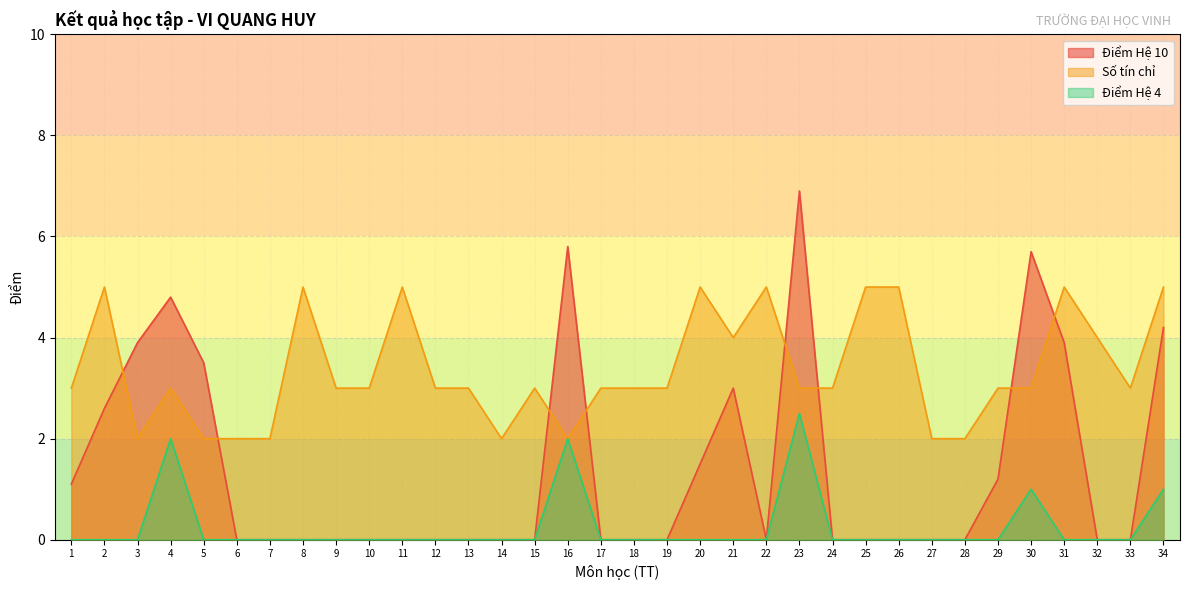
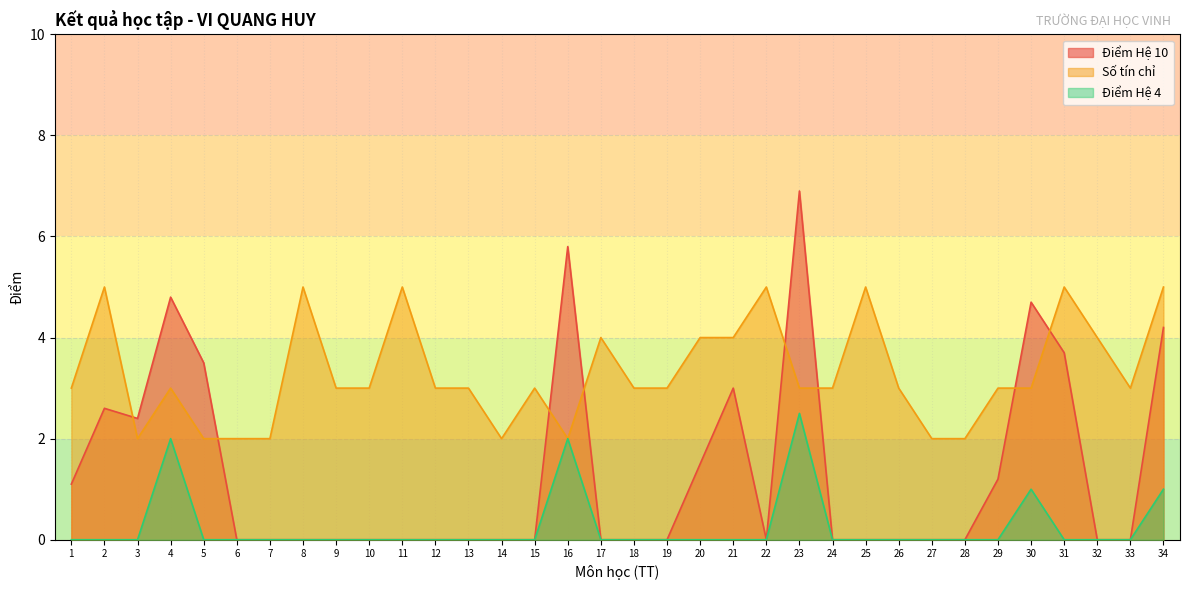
  {
    "Điểm Hệ 10": {
      "1": 1.1,
      "2": 2.6,
-     "3": 3.9,
+     "3": 2.4,
      "4": 4.8,
      "5": 3.5,
      "16": 5.8,
      "20": 1.5,
      "21": 3.0,
      "23": 6.9,
      "29": 1.2,
-     "30": 5.7,
-     "31": 3.9,
+     "30": 4.7,
+     "31": 3.7,
      "34": 4.2
    },
    "Số tín chỉ": {
      "1": 3,
      "2": 5,
      "3": 2,
      "4": 3,
      "5": 2,
      "6": 2,
      "7": 2,
      "8": 5,
      "9": 3,
      "10": 3,
      "11": 5,
      "12": 3,
      "13": 3,
      "14": 2,
      "15": 3,
-     "17": 3,
+     "17": 4,
      "18": 3,
      "19": 3,
-     "20": 5,
+     "20": 4,
      "21": 4,
      "22": 5,
      "23": 3,
      "24": 3,
      "25": 5,
-     "26": 5,
+     "26": 3,
      "27": 2,
      "28": 2,
      "29": 3,
      "30": 3,
      "31": 5,
      "32": 4,
      "33": 3,
      "34": 5
    },
    "Điểm Hệ 4": {
      "1": 0.0,
      "2": 0.0,
      "3": 0.0,
      "4": 2.0,
      "5": 0.0,
      "20": 0.0,
      "21": 0.0,
      "23": 2.5,
      "29": 0.0,
      "30": 1.0,
      "31": 0.0,
      "34": 1.0
    }
  }
